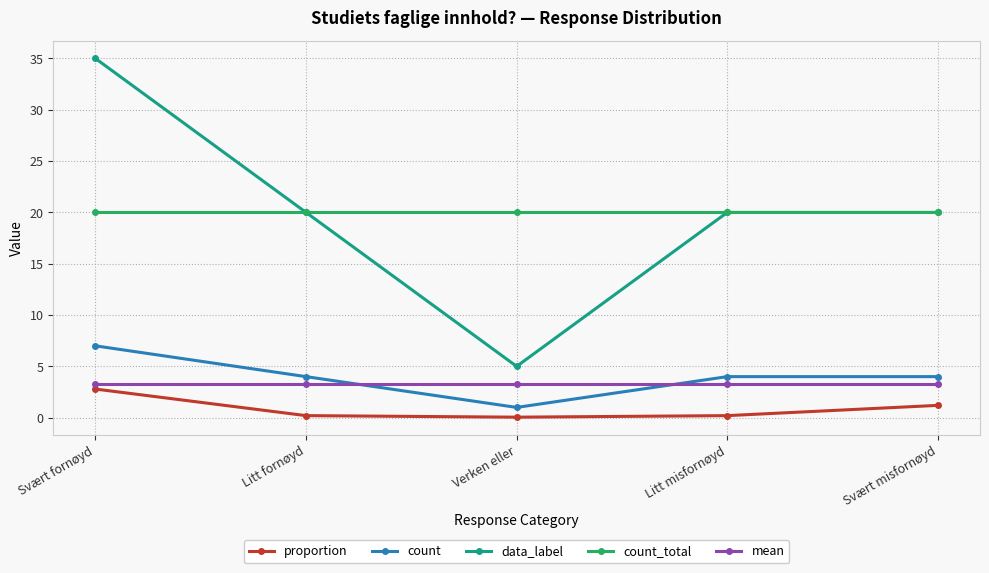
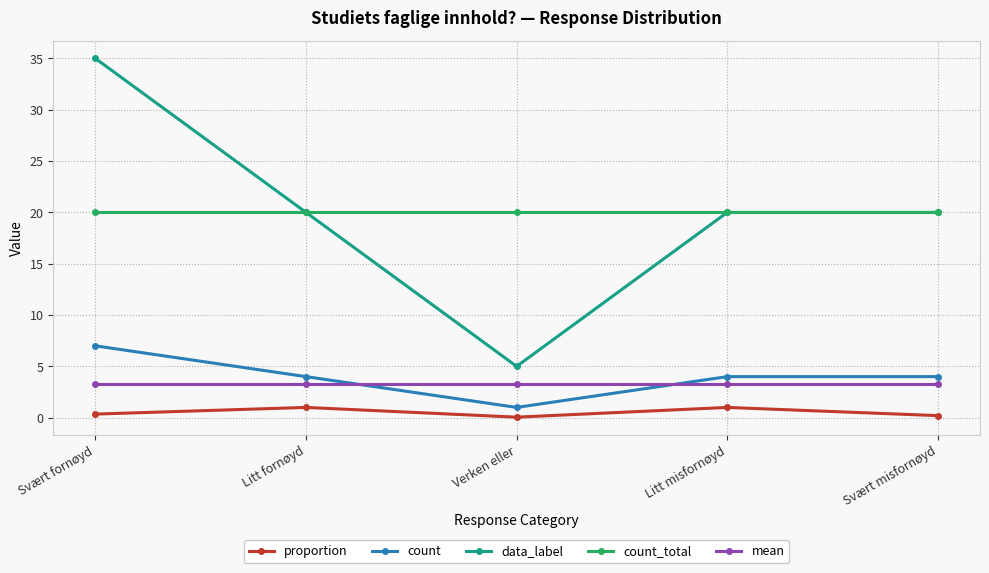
  {
    "proportion": {
-     "Svært fornøyd": 2.8,
-     "Litt fornøyd": 0.2,
+     "Svært fornøyd": 0.4,
+     "Litt fornøyd": 1.0,
      "Verken eller": 0.1,
-     "Litt misfornøyd": 0.2,
-     "Svært misfornøyd": 1.2
+     "Litt misfornøyd": 1.0,
+     "Svært misfornøyd": 0.2
    },
    "count": {
      "Svært fornøyd": 7.0,
      "Litt fornøyd": 4.0,
      "Verken eller": 1.0,
      "Litt misfornøyd": 4.0,
      "Svært misfornøyd": 4.0
    },
    "mean": {
      "Svært fornøyd": 3.3,
      "Litt fornøyd": 3.3,
      "Verken eller": 3.3,
      "Litt misfornøyd": 3.3,
      "Svært misfornøyd": 3.3
    }
  }
